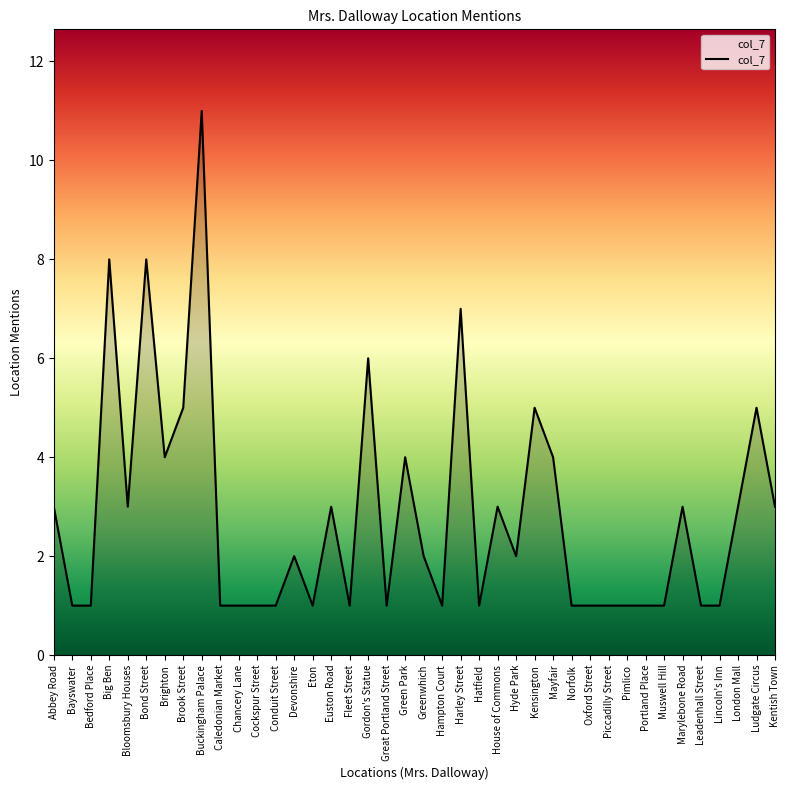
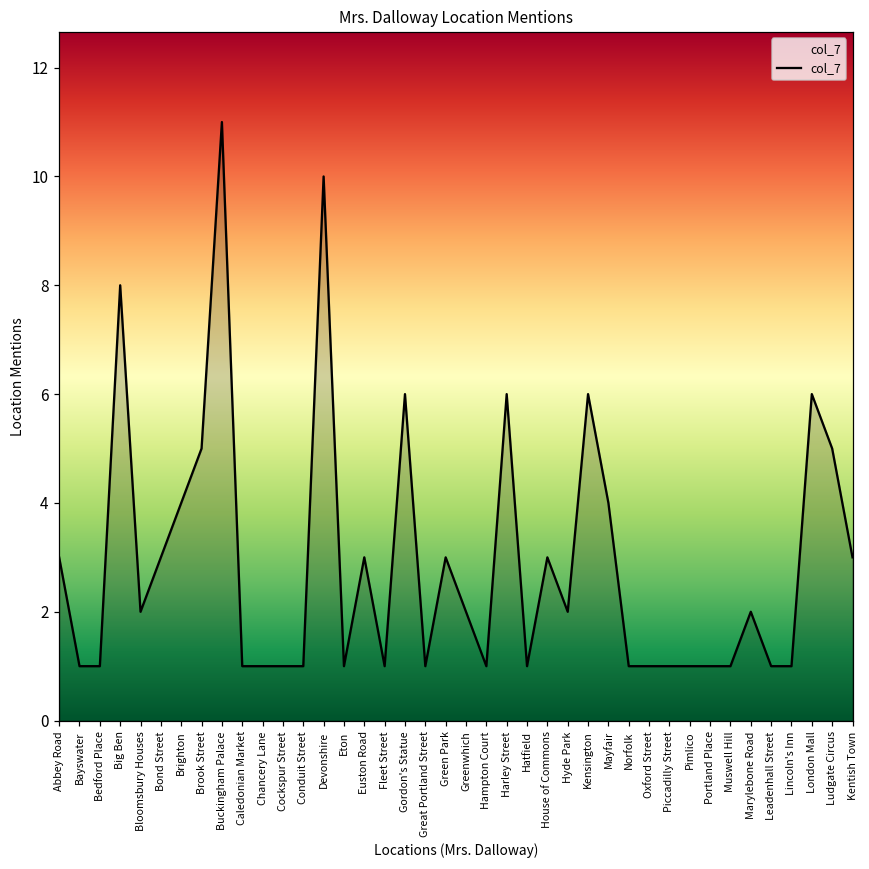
  {
    "Abbey Road": 3,
    "Bayswater": 1,
    "Bedford Place": 1,
    "Big Ben": 8,
-   "Bloomsbury Houses": 3,
-   "Bond Street": 8,
+   "Bloomsbury Houses": 2,
+   "Bond Street": 3,
    "Brighton": 4,
    "Brook Street": 5,
    "Buckingham Palace": 11,
    "Caledonian Market": 1,
    "Chancery Lane": 1,
    "Cockspur Street": 1,
    "Conduit Street": 1,
-   "Devonshire": 2,
+   "Devonshire": 10,
    "Eton": 1,
    "Euston Road": 3,
    "Fleet Street": 1,
    "Gordon's Statue": 6,
    "Great Portland Street": 1,
-   "Green Park": 4,
+   "Green Park": 3,
    "Greenwhich": 2,
    "Hampton Court": 1,
-   "Harley Street": 7,
+   "Harley Street": 6,
    "Hatfield": 1,
    "House of Commons": 3,
    "Hyde Park": 2,
-   "Kensington": 5,
+   "Kensington": 6,
    "Mayfair": 4,
    "Norfolk": 1,
    "Oxford Street": 1,
    "Piccadilly Street": 1,
    "Pimlico": 1,
    "Portland Place": 1,
    "Muswell Hill": 1,
-   "Marylebone Road": 3,
+   "Marylebone Road": 2,
    "Leadenhall Street": 1,
    "Lincoln's Inn": 1,
-   "London Mall": 3,
+   "London Mall": 6,
    "Ludgate Circus": 5,
    "Kentish Town": 3
  }
